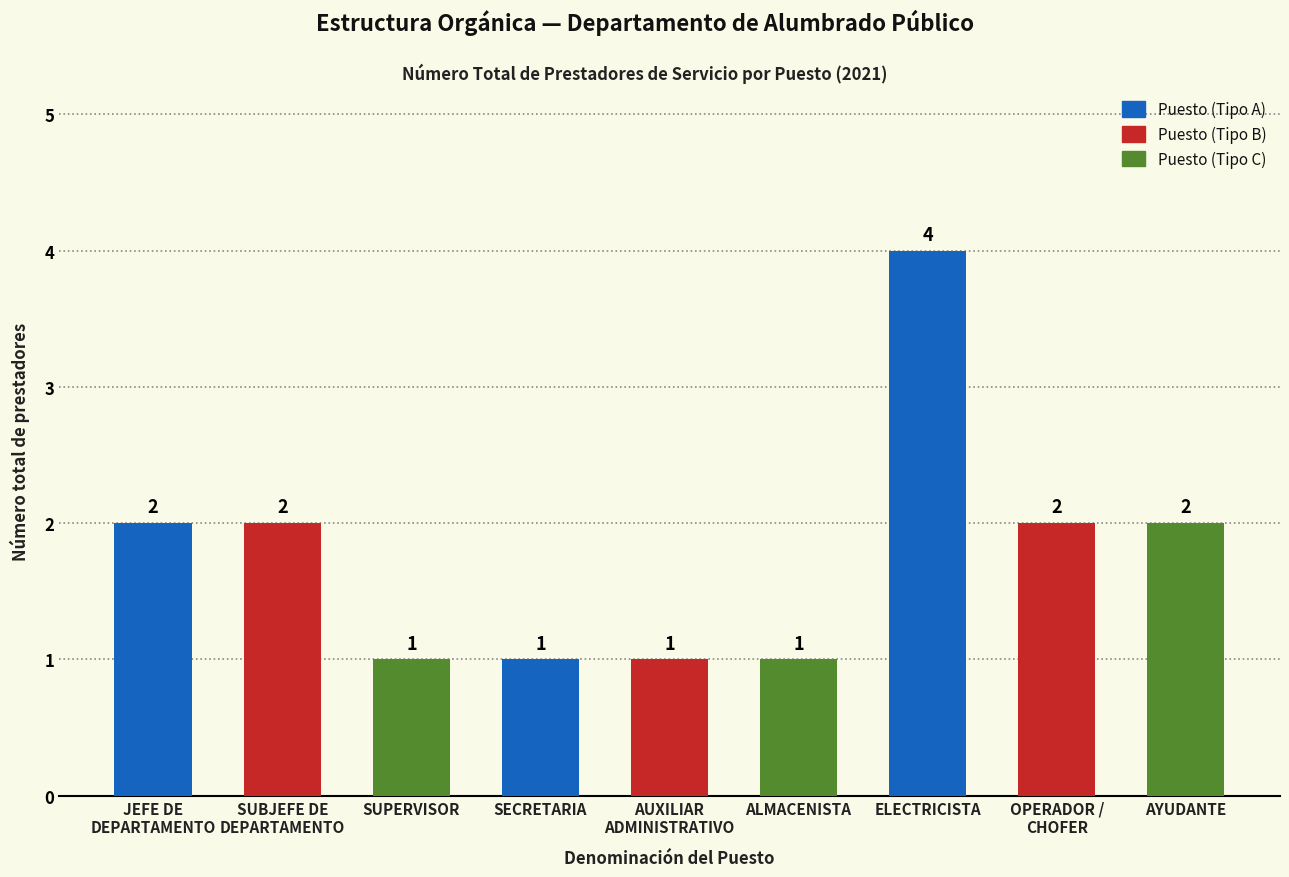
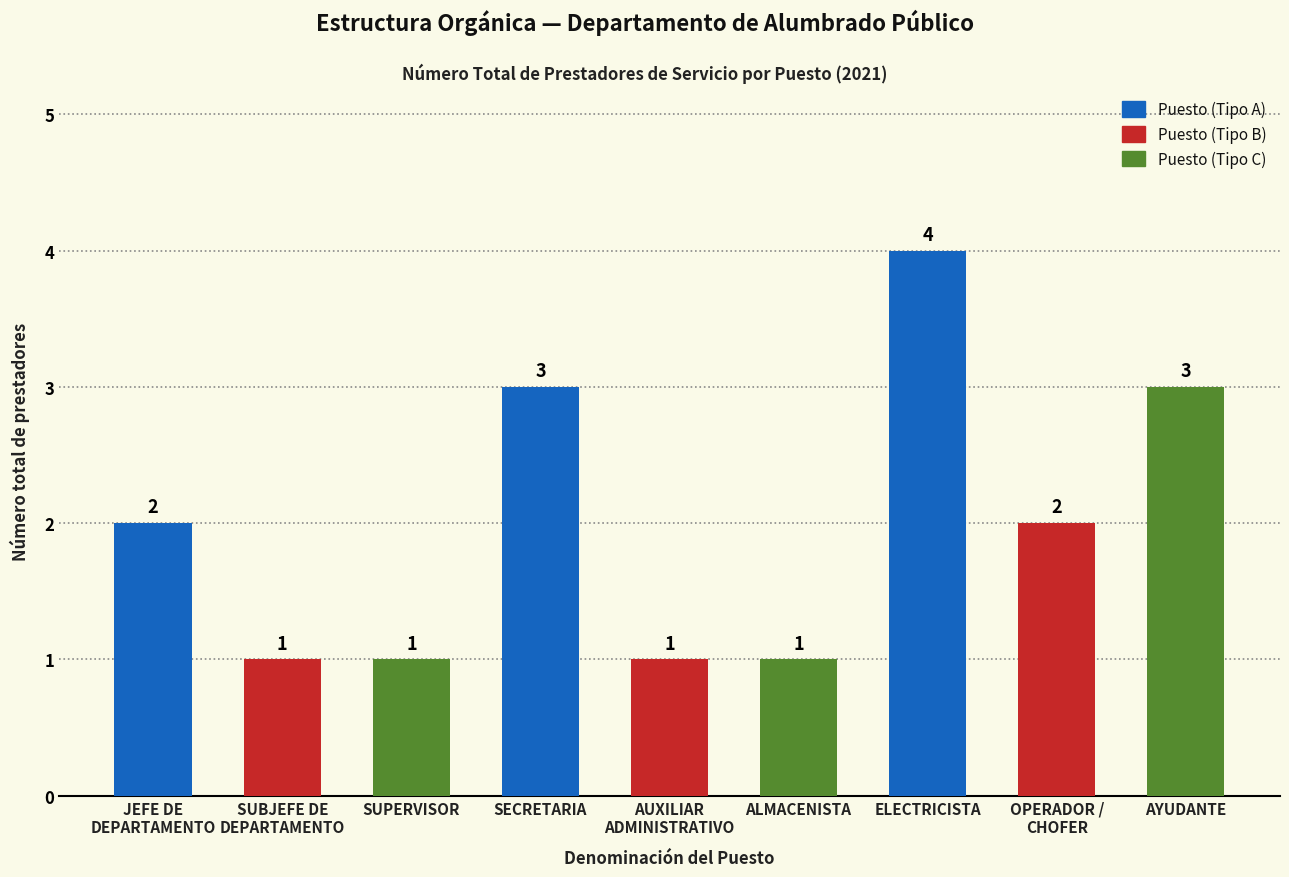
  {
    "JEFE DE DEPARTAMENTO": 2,
-   "SUBJEFE DE DEPARTAMENTO": 2,
+   "SUBJEFE DE DEPARTAMENTO": 1,
    "SUPERVISOR": 1,
-   "SECRETARIA": 1,
+   "SECRETARIA": 3,
    "AUXILIAR ADMINISTRATIVO": 1,
    "ALMACENISTA": 1,
    "ELECTRICISTA": 4,
    "OPERADOR / CHOFER": 2,
-   "AYUDANTE": 2
+   "AYUDANTE": 3
  }
